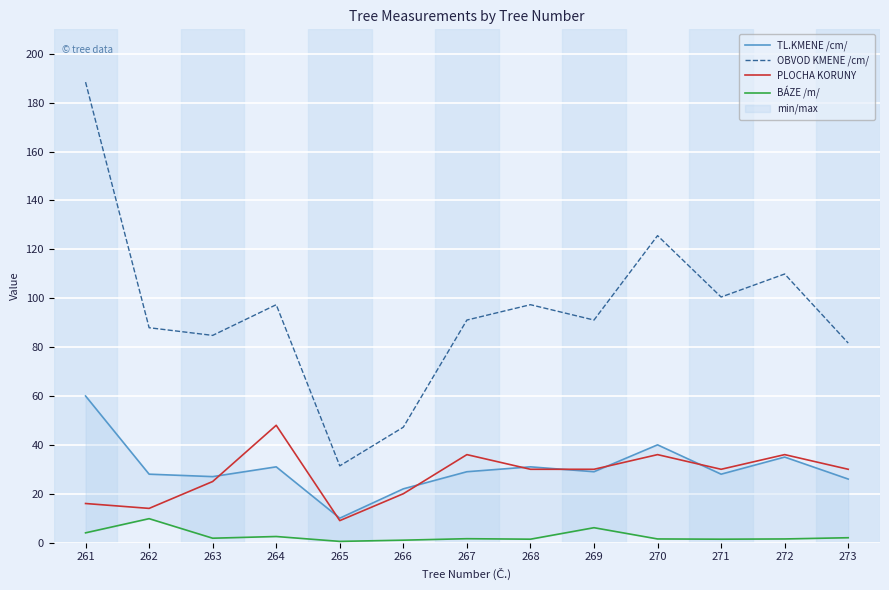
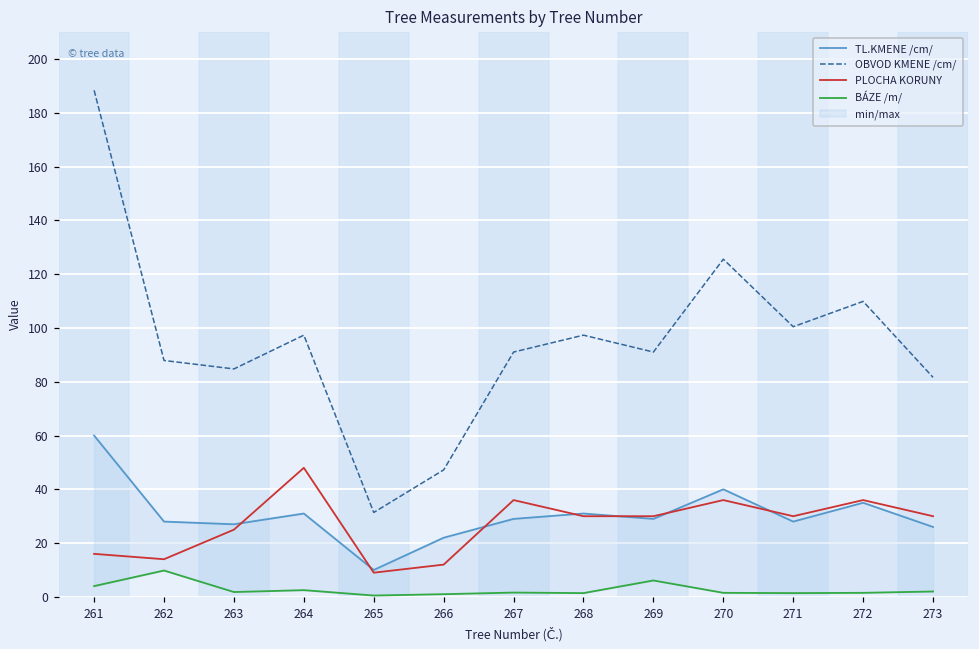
  {
    "min/max": {
      "261": 60,
      "262": 28,
      "263": 27,
      "264": 31,
      "266": 22,
      "267": 29,
      "270": 40,
      "271": 28,
      "273": 26
    },
    "OBVOD KMENE /cm/": {
      "261": 188,
      "262": 88,
      "263": 85,
      "264": 97,
      "265": 31,
      "266": 47,
      "267": 91,
      "268": 97,
      "269": 91,
      "270": 126,
      "271": 100,
      "272": 110,
      "273": 82
    },
    "PLOCHA KORUNY": {
      "261": 16,
      "262": 14,
      "263": 25,
      "264": 48,
-     "266": 20,
+     "266": 12,
      "267": 36,
      "270": 36,
      "271": 30,
      "273": 30
    },
    "BÁZE /m/": {
      "261": 4,
      "262": 10,
      "263": 2,
      "264": 3,
      "265": 1,
      "266": 1,
      "267": 2,
      "268": 1,
      "269": 6,
      "270": 2,
      "271": 1,
      "272": 2,
      "273": 2
    }
  }
